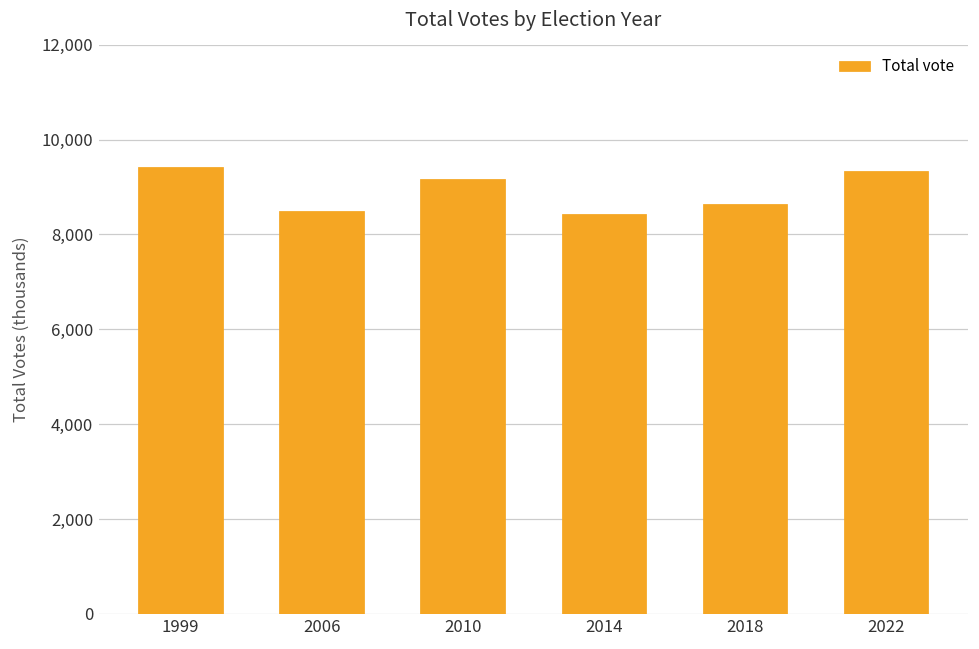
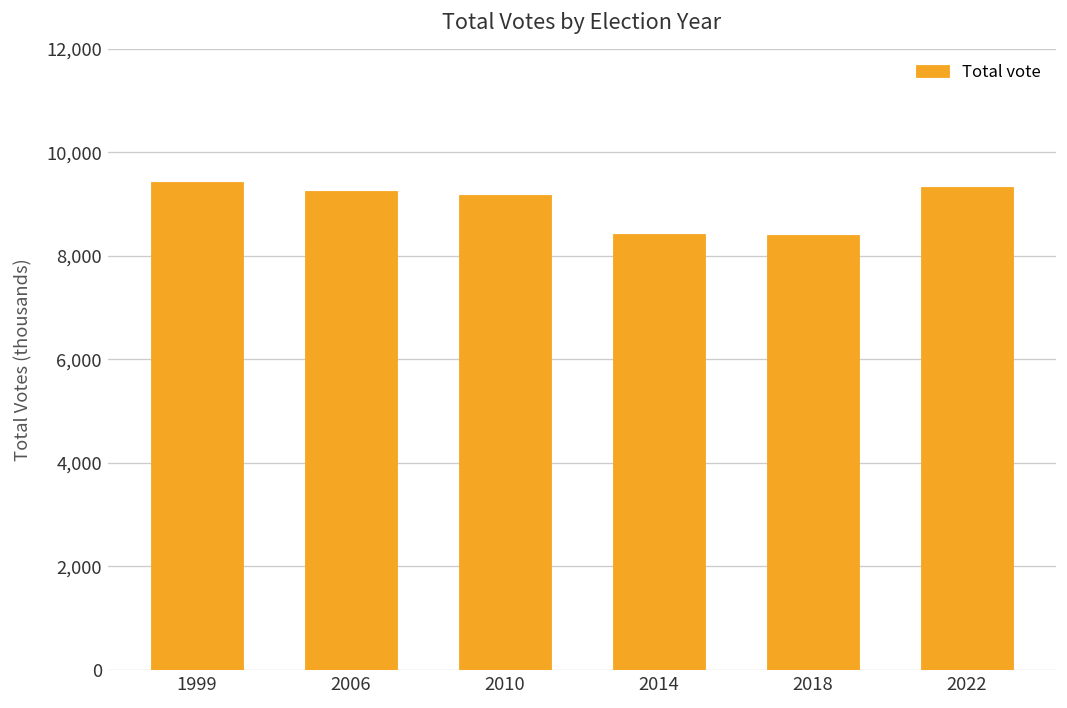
  {
    "1999": "9,400",
-   "2006": "8,500",
+   "2006": "9,300",
    "2010": "9,200",
    "2014": "8,400",
-   "2018": "8,600",
+   "2018": "8,400",
    "2022": "9,300"
  }
